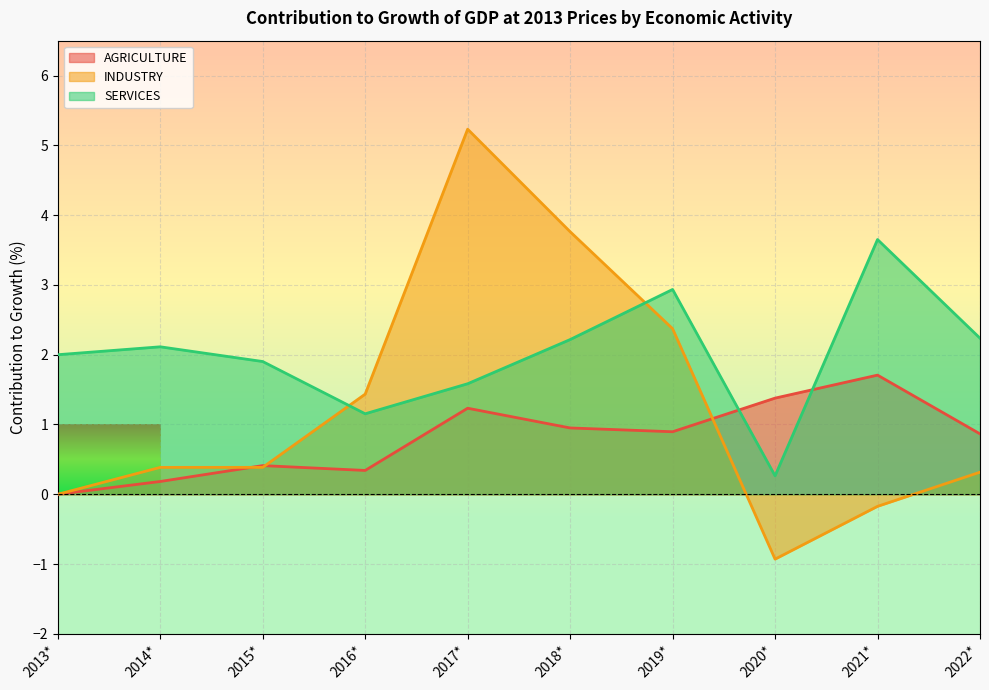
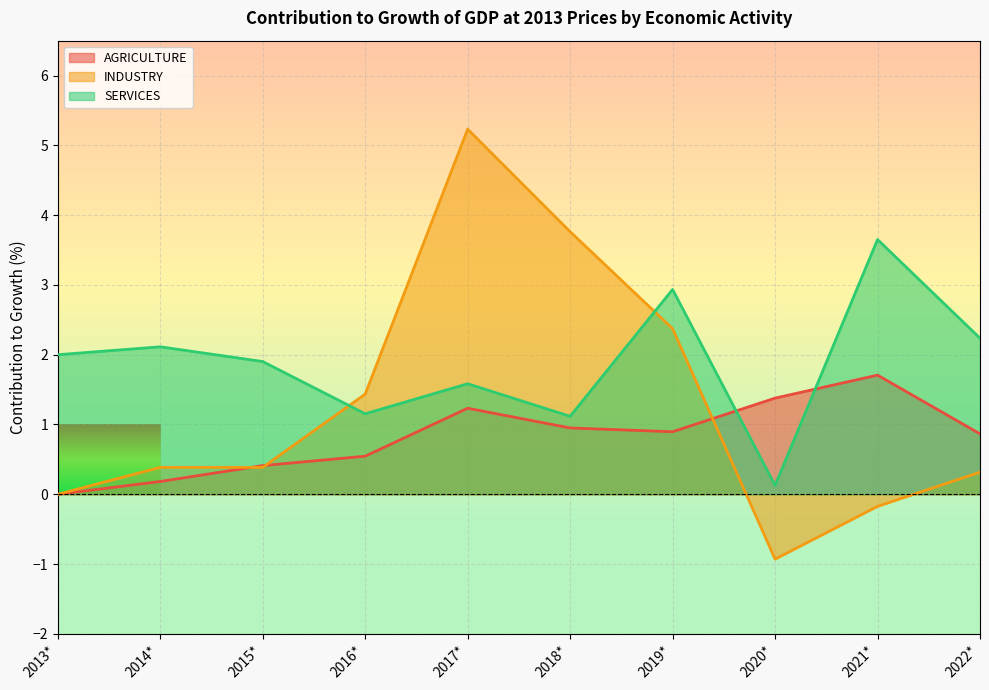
  {
    "AGRICULTURE": {
      "2014*": 0.2,
-     "2016*": 0.3,
+     "2016*": 0.5,
      "2017*": 1.2,
      "2018*": 1.0,
      "2019*": 0.9,
      "2020*": 1.4,
      "2021*": 1.7,
      "2022*": 0.9
    },
    "SERVICES": {
      "2013*": 2.0,
      "2014*": 2.1,
      "2015*": 1.9,
      "2016*": 1.2,
      "2017*": 1.6,
-     "2018*": 2.2,
+     "2018*": 1.1,
      "2019*": 2.9,
-     "2020*": 0.3,
+     "2020*": 0.1,
      "2021*": 3.7,
      "2022*": 2.2
    }
  }
